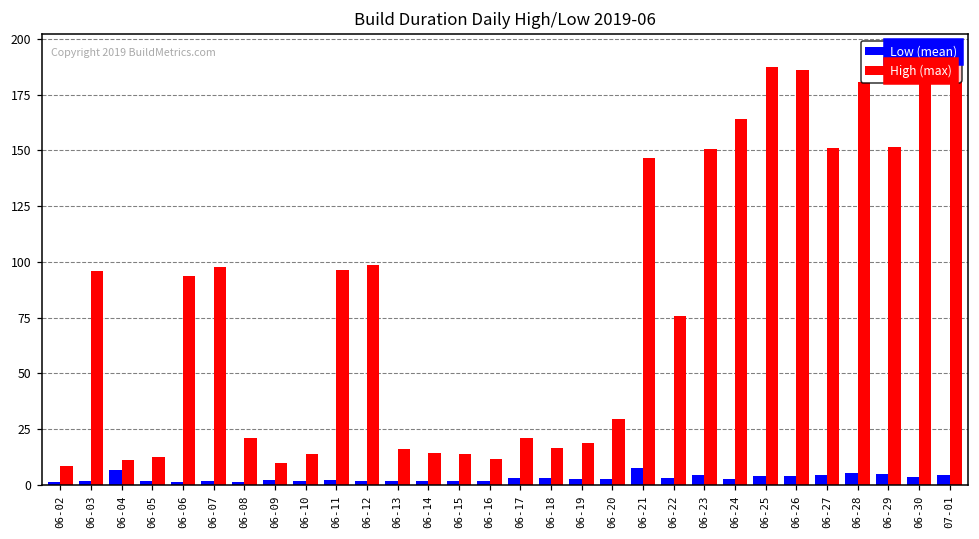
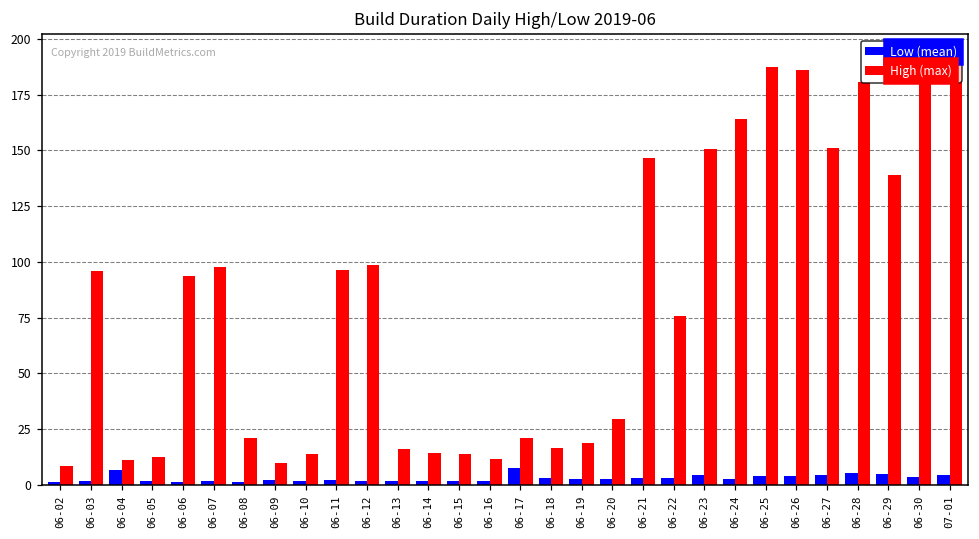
  {
    "Low (mean)": {
      "06-02": 1,
      "06-03": 2,
      "06-04": 7,
      "06-05": 2,
      "06-06": 1,
      "06-07": 2,
      "06-08": 2,
      "06-09": 2,
      "06-10": 2,
      "06-11": 2,
      "06-12": 2,
      "06-13": 2,
      "06-14": 2,
      "06-15": 2,
      "06-16": 2,
-     "06-17": 3,
+     "06-17": 8,
      "06-18": 3,
      "06-19": 3,
      "06-20": 3,
-     "06-21": 8,
+     "06-21": 3,
      "06-22": 3,
      "06-23": 4,
      "06-24": 3,
      "06-25": 4,
      "06-26": 4,
      "06-27": 4,
      "06-28": 5,
      "06-29": 5,
      "06-30": 4,
      "07-01": 5
    },
    "High (max)": {
      "06-02": 8,
      "06-03": 96,
      "06-04": 11,
      "06-05": 13,
      "06-06": 94,
      "06-07": 98,
      "06-08": 21,
      "06-09": 10,
      "06-10": 14,
      "06-11": 96,
      "06-12": 98,
      "06-13": 16,
      "06-14": 15,
      "06-15": 14,
      "06-16": 12,
      "06-17": 21,
      "06-18": 16,
      "06-19": 19,
      "06-20": 30,
      "06-21": 147,
      "06-22": 76,
      "06-23": 150,
      "06-24": 164,
      "06-25": 187,
      "06-26": 186,
      "06-27": 151,
      "06-28": 181,
-     "06-29": 151
+     "06-29": 139
    }
  }
